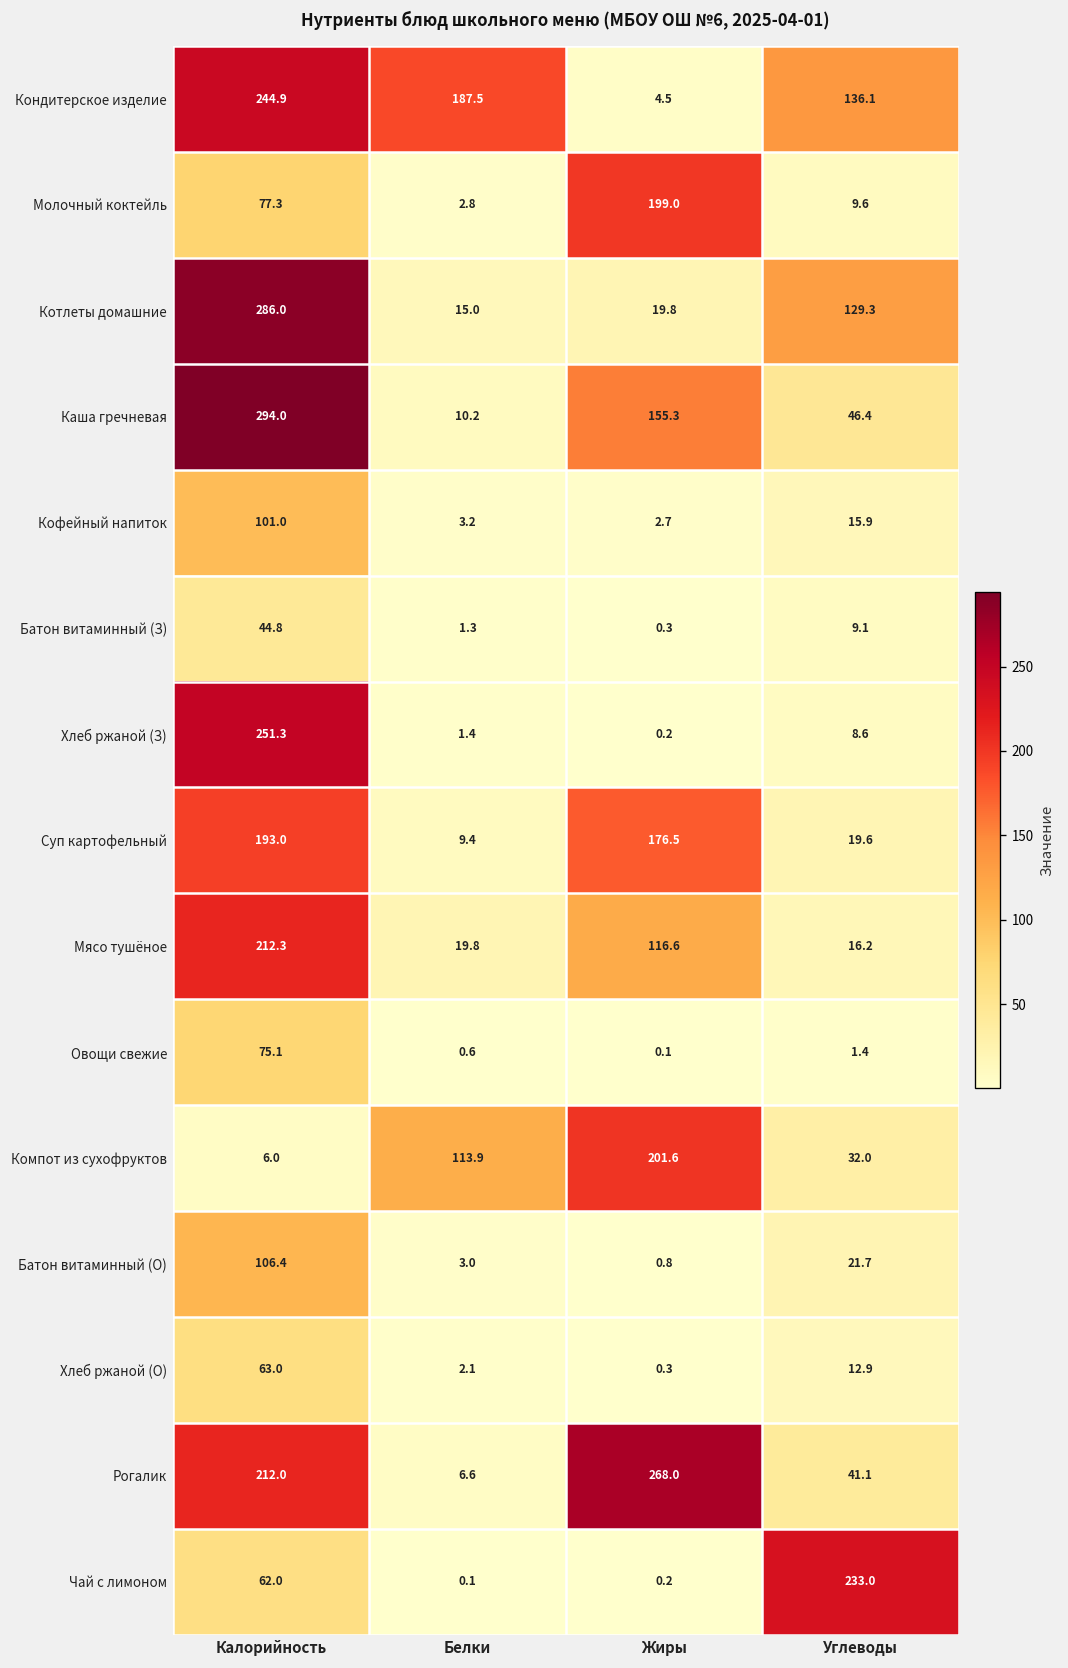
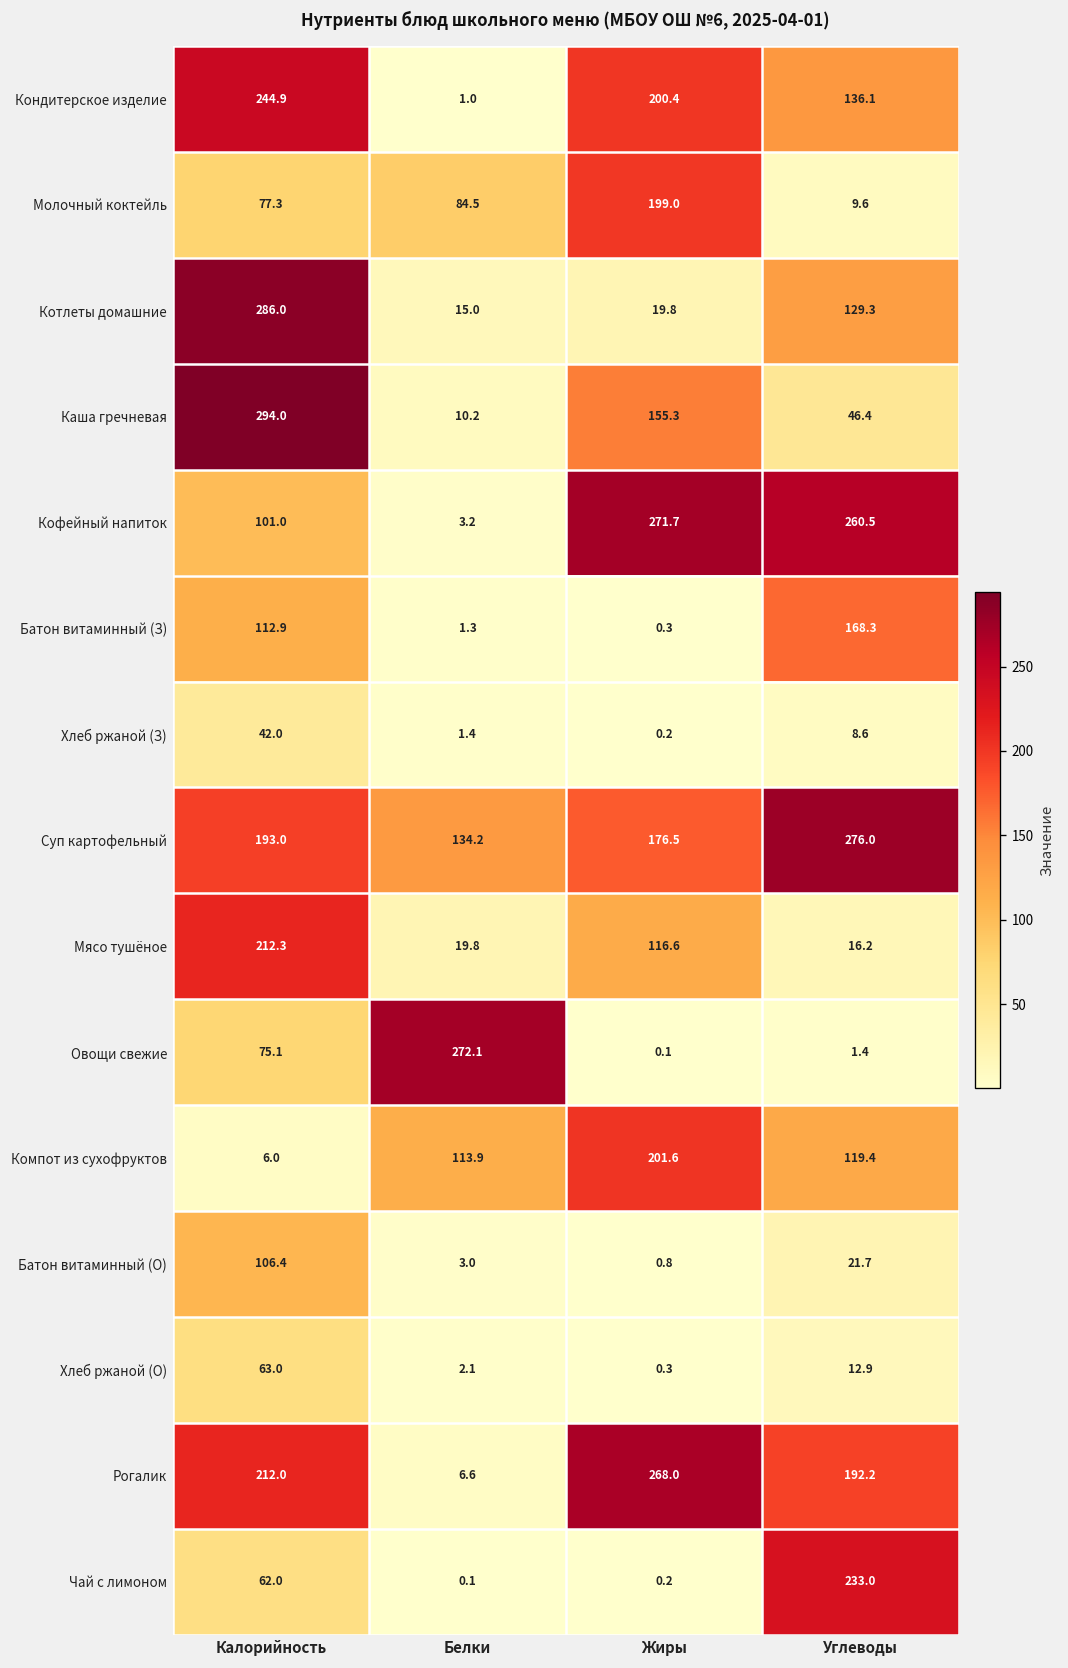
  {
    "Кондитерское изделие": {
      "Калорийность": 244.9,
-     "Белки": 187.5,
-     "Жиры": 4.5,
+     "Белки": 1.0,
+     "Жиры": 200.4,
      "Углеводы": 136.1
    },
    "Молочный коктейль": {
      "Калорийность": 77.3,
-     "Белки": 2.8,
+     "Белки": 84.5,
      "Жиры": 199.0,
      "Углеводы": 9.6
    },
    "Котлеты домашние": {
      "Калорийность": 286.0,
      "Белки": 15.0,
      "Жиры": 19.8,
      "Углеводы": 129.3
    },
    "Каша гречневая": {
      "Калорийность": 294.0,
      "Белки": 10.2,
      "Жиры": 155.3,
      "Углеводы": 46.4
    },
    "Кофейный напиток": {
      "Калорийность": 101.0,
      "Белки": 3.2,
-     "Жиры": 2.7,
-     "Углеводы": 15.9
+     "Жиры": 271.7,
+     "Углеводы": 260.5
    },
    "Батон витаминный (З)": {
-     "Калорийность": 44.8,
+     "Калорийность": 112.9,
      "Белки": 1.3,
      "Жиры": 0.3,
-     "Углеводы": 9.1
+     "Углеводы": 168.3
    },
    "Хлеб ржаной (З)": {
-     "Калорийность": 251.3,
+     "Калорийность": 42.0,
      "Белки": 1.4,
      "Жиры": 0.2,
      "Углеводы": 8.6
    },
    "Суп картофельный": {
      "Калорийность": 193.0,
-     "Белки": 9.4,
+     "Белки": 134.2,
      "Жиры": 176.5,
-     "Углеводы": 19.6
+     "Углеводы": 276.0
    },
    "Мясо тушёное": {
      "Калорийность": 212.3,
      "Белки": 19.8,
      "Жиры": 116.6,
      "Углеводы": 16.2
    },
    "Овощи свежие": {
      "Калорийность": 75.1,
-     "Белки": 0.6,
+     "Белки": 272.1,
      "Жиры": 0.1,
      "Углеводы": 1.4
    },
    "Компот из сухофруктов": {
      "Калорийность": 6.0,
      "Белки": 113.9,
      "Жиры": 201.6,
-     "Углеводы": 32.0
+     "Углеводы": 119.4
    },
    "Батон витаминный (О)": {
      "Калорийность": 106.4,
      "Белки": 3.0,
      "Жиры": 0.8,
      "Углеводы": 21.7
    },
    "Хлеб ржаной (О)": {
      "Калорийность": 63.0,
      "Белки": 2.1,
      "Жиры": 0.3,
      "Углеводы": 12.9
    },
    "Рогалик": {
      "Калорийность": 212.0,
      "Белки": 6.6,
      "Жиры": 268.0,
-     "Углеводы": 41.1
+     "Углеводы": 192.2
    },
    "Чай с лимоном": {
      "Калорийность": 62.0,
      "Белки": 0.1,
      "Жиры": 0.2,
      "Углеводы": 233.0
    }
  }
